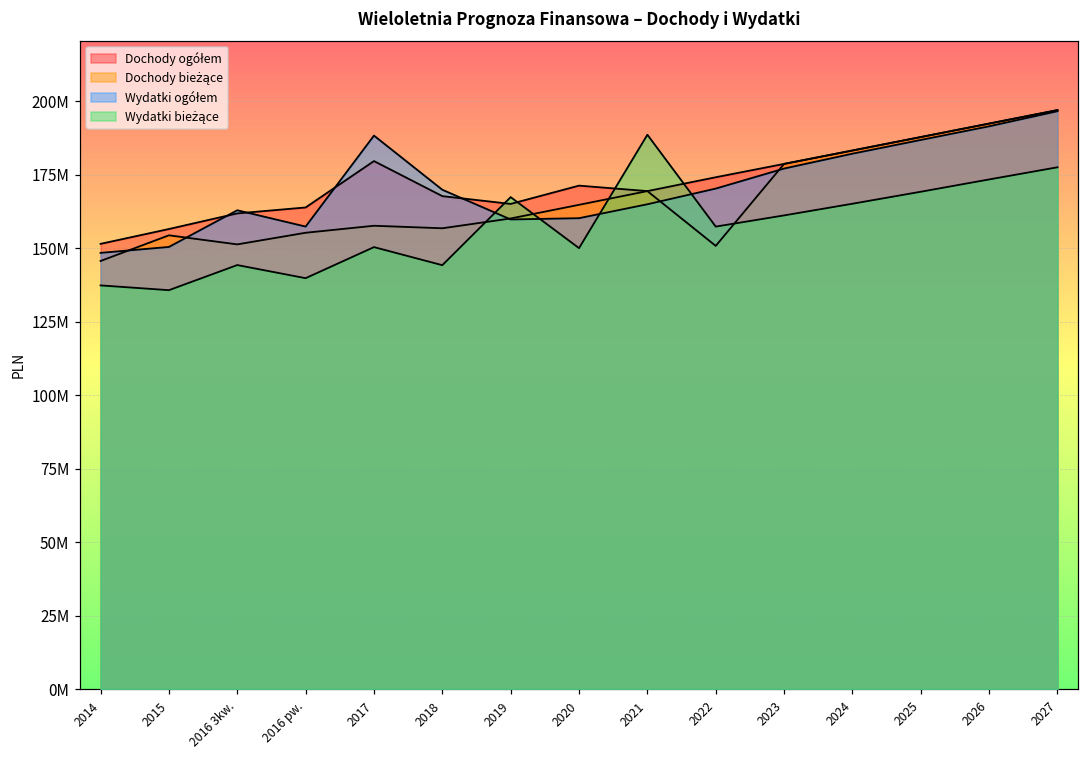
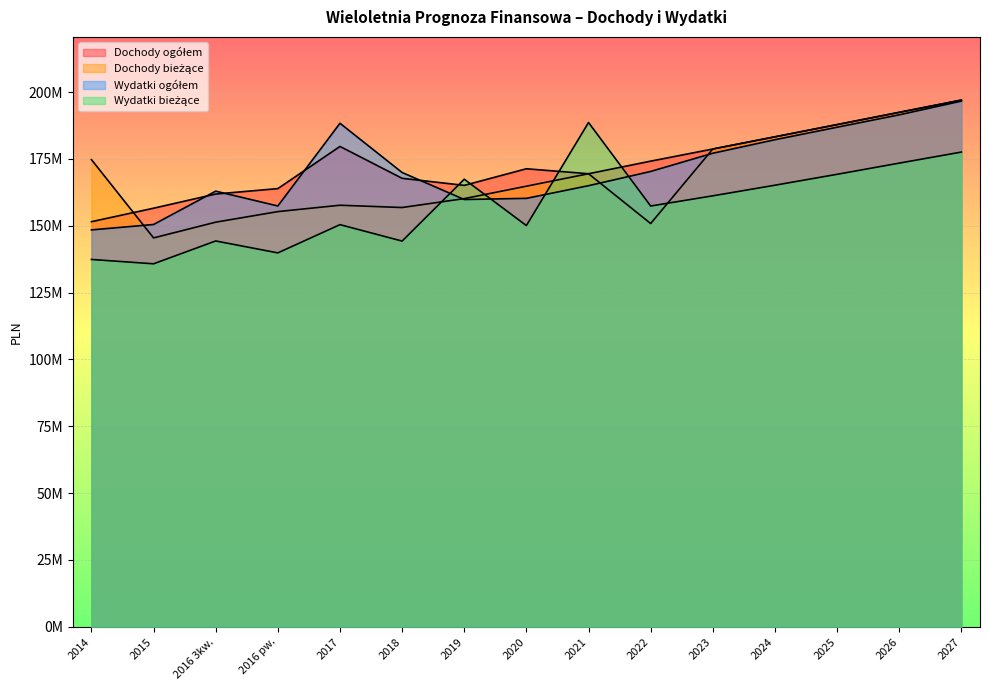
  {
    "Dochody ogółem": {
      "2014": 152000000,
      "2015": 157000000,
      "2016 3kw.": 162000000,
      "2016 pw.": 164000000,
      "2017": 180000000,
      "2018": 168000000,
      "2019": 165000000,
      "2020": 171000000,
      "2022": 174000000
    },
    "Dochody bieżące": {
-     "2014": 146000000,
-     "2015": 154000000,
+     "2014": 175000000,
+     "2015": 145000000,
      "2016 3kw.": 151000000,
      "2016 pw.": 155000000,
      "2017": 158000000,
      "2018": 157000000,
      "2020": 165000000,
      "2022": 151000000
    },
    "Wydatki ogółem": {
      "2014": 148000000,
      "2015": 150000000,
      "2016 3kw.": 163000000,
      "2016 pw.": 157000000,
      "2017": 188000000,
      "2018": 170000000,
      "2020": 160000000,
      "2021": 165000000,
      "2022": 170000000,
      "2023": 177000000,
      "2024": 182000000,
      "2025": 187000000
    },
    "Wydatki bieżące": {
      "2014": 137000000,
      "2015": 136000000,
      "2016 3kw.": 144000000,
      "2016 pw.": 140000000,
      "2017": 150000000,
      "2018": 144000000,
      "2019": 167000000,
      "2020": 150000000,
      "2021": 189000000,
      "2022": 157000000,
      "2023": 161000000,
      "2024": 165000000,
      "2025": 169000000,
      "2026": 173000000,
      "2027": 178000000
    }
  }
